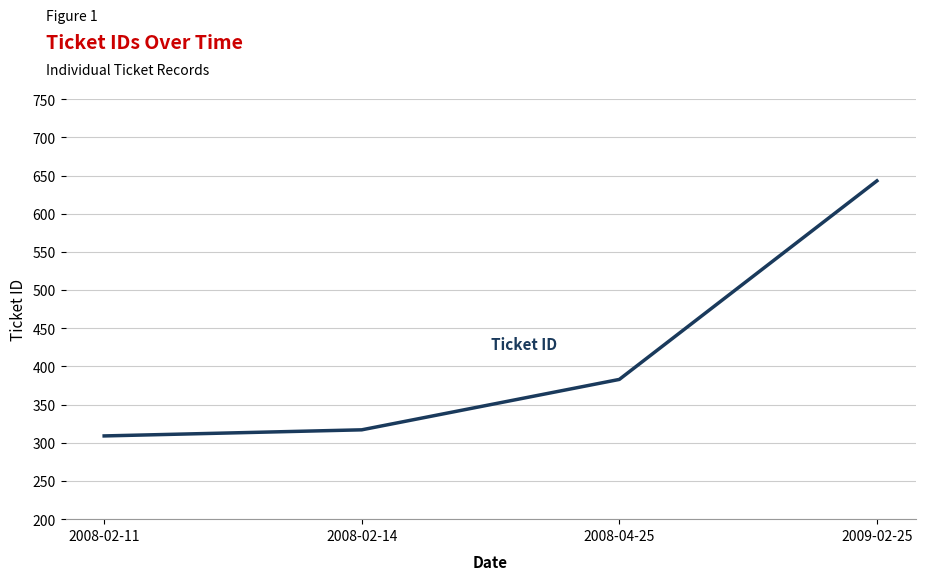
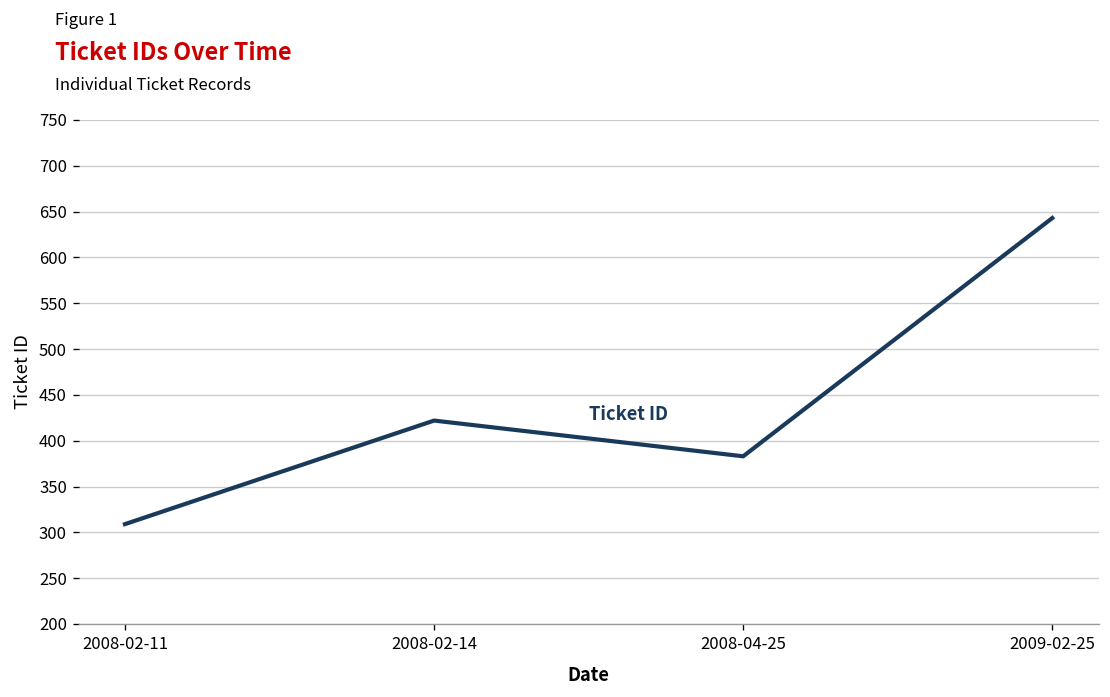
  {
    "2008-02-11": 310,
-   "2008-02-14": 320,
+   "2008-02-14": 420,
    "2008-04-25": 380,
    "2009-02-25": 640
  }
